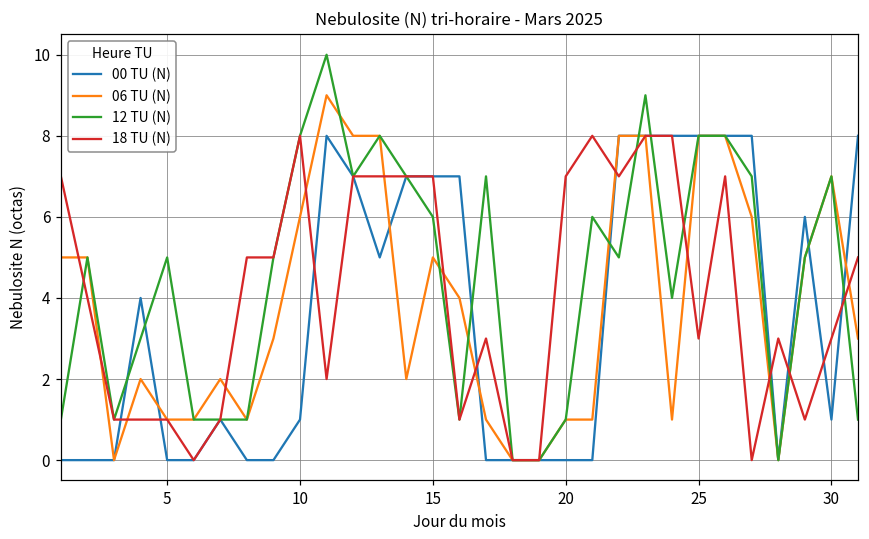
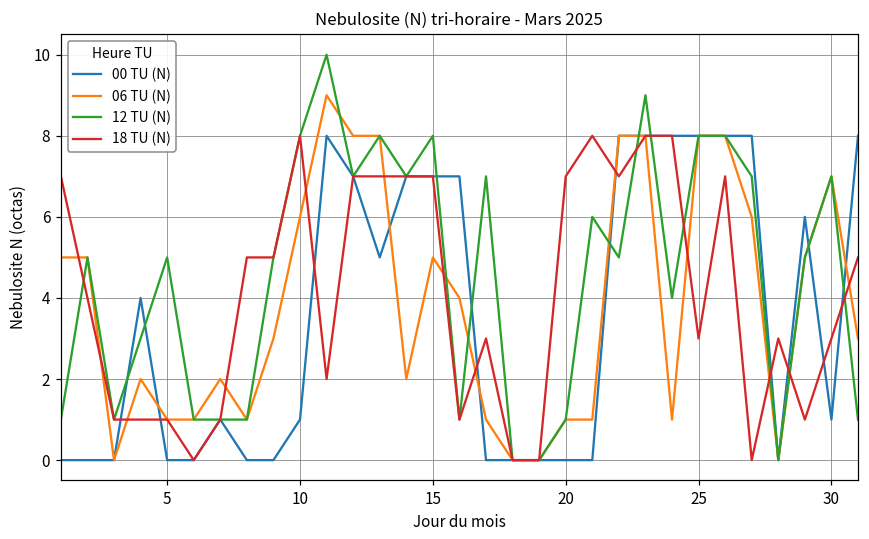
  {
    "00 TU (N)": {
      "5": 0,
      "10": 1,
      "20": 0,
      "30": 1
    },
    "06 TU (N)": {
      "10": 6,
      "15": 5
    },
    "12 TU (N)": {
      "5": 5,
-     "15": 6
+     "15": 8
    },
    "18 TU (N)": {
      "20": 7,
      "25": 3,
      "30": 3
    }
  }
